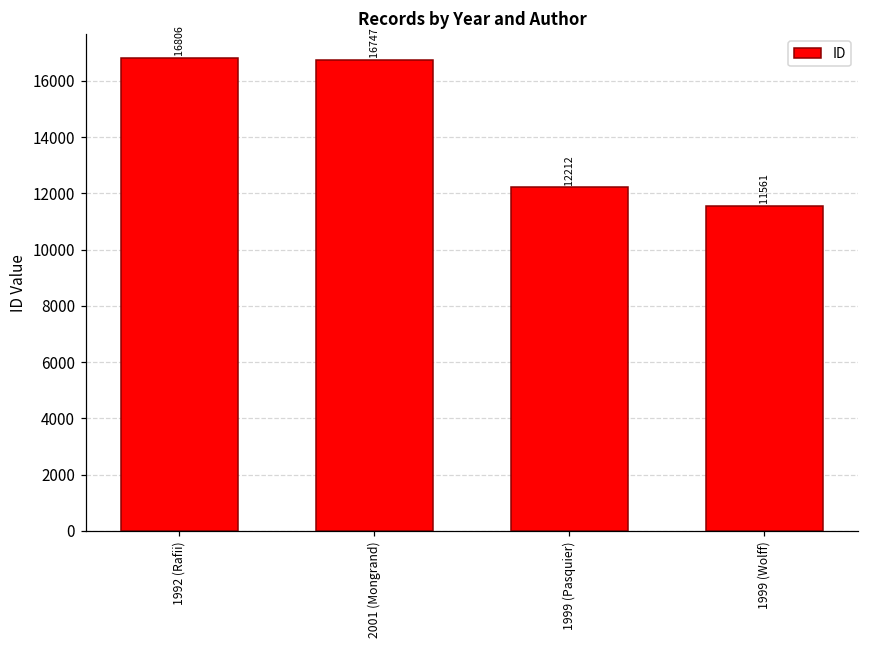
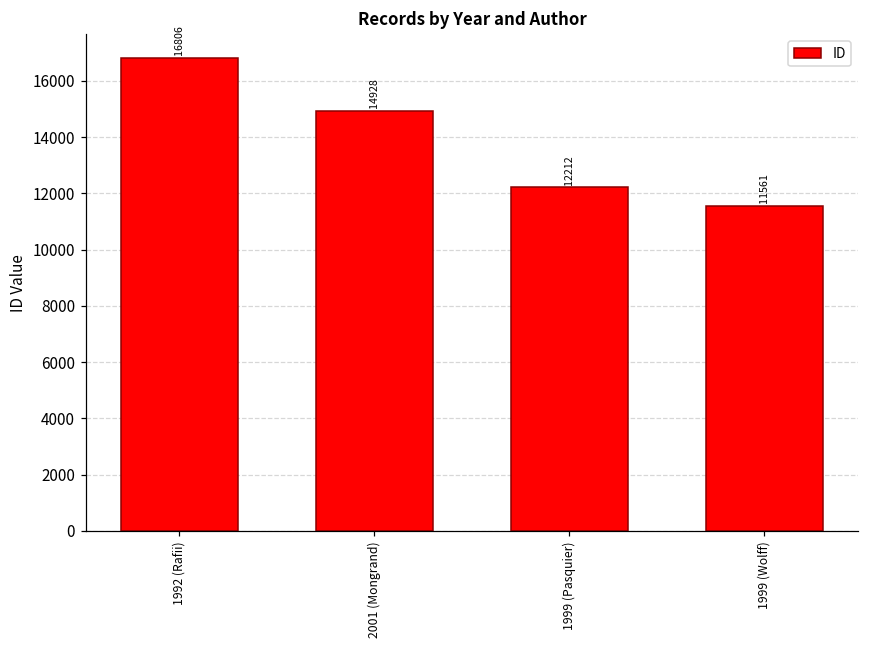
  {
    "1992 (Rafii)": 16806,
-   "2001 (Mongrand)": 16747,
+   "2001 (Mongrand)": 14928,
    "1999 (Pasquier)": 12212,
    "1999 (Wolff)": 11561
  }
